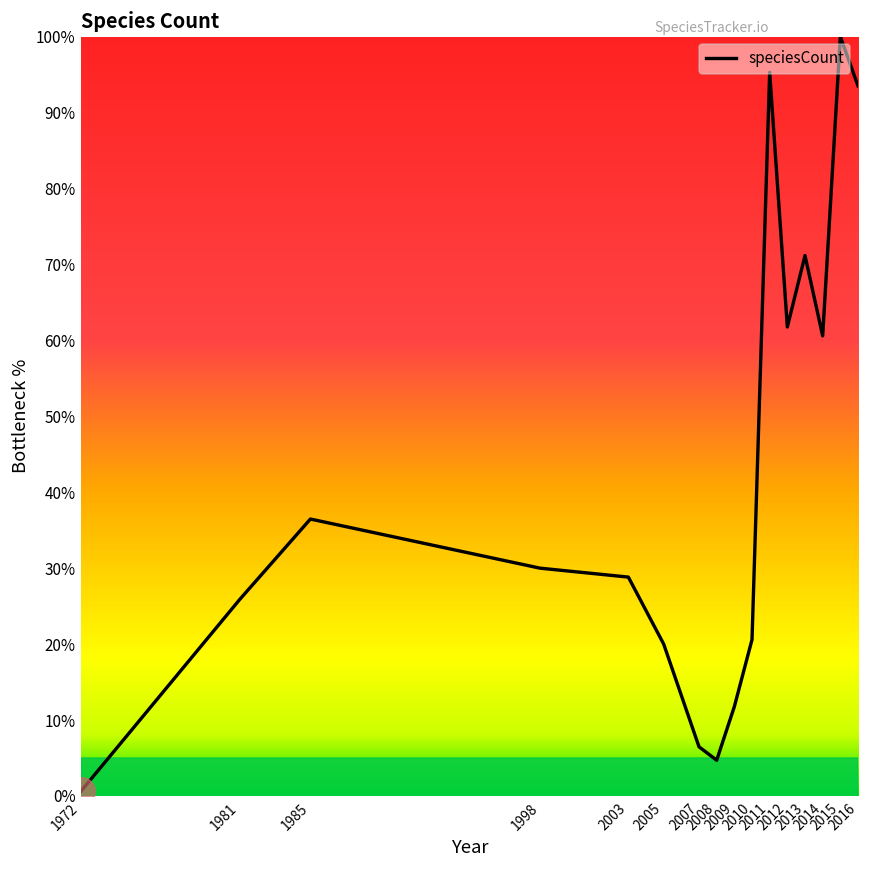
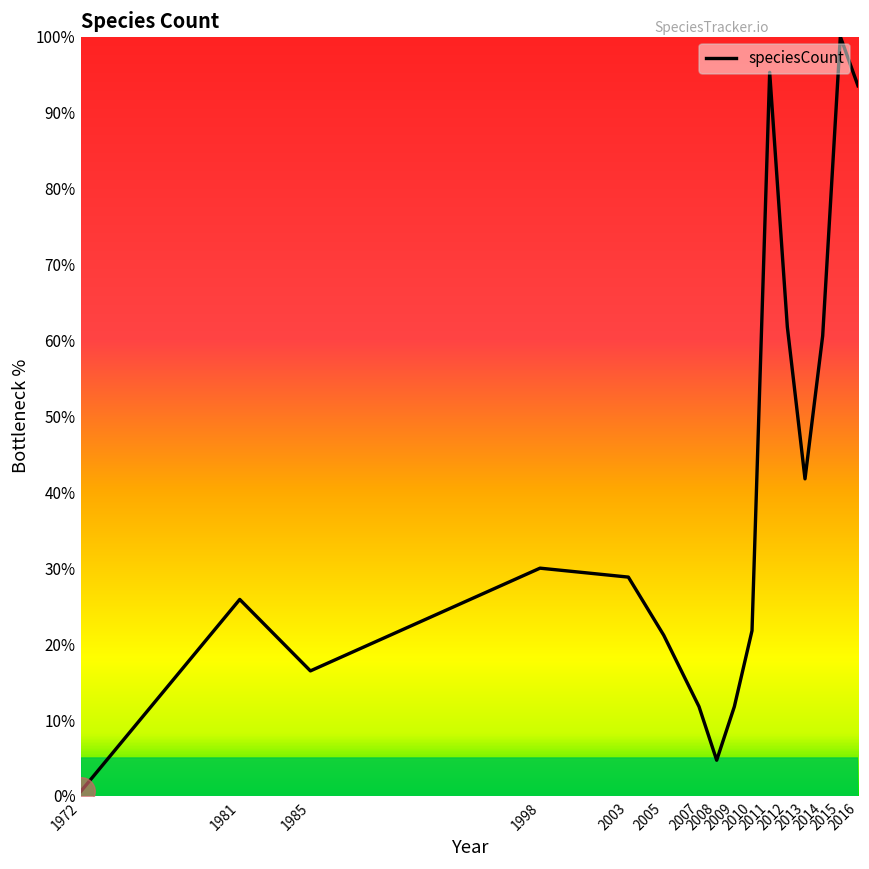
  {
    "speciesCount": {
      "1981": "26%",
-     "1985": "36%",
+     "1985": "16%",
      "1998": "30%",
      "2003": "29%",
-     "2005": "20%",
-     "2007": "6%",
+     "2005": "21%",
+     "2007": "12%",
      "2009": "12%",
-     "2010": "21%",
+     "2010": "22%",
      "2011": "95%",
      "2012": "62%",
-     "2013": "71%",
+     "2013": "42%",
      "2014": "61%",
      "2015": "100%",
      "2016": "94%"
    }
  }
